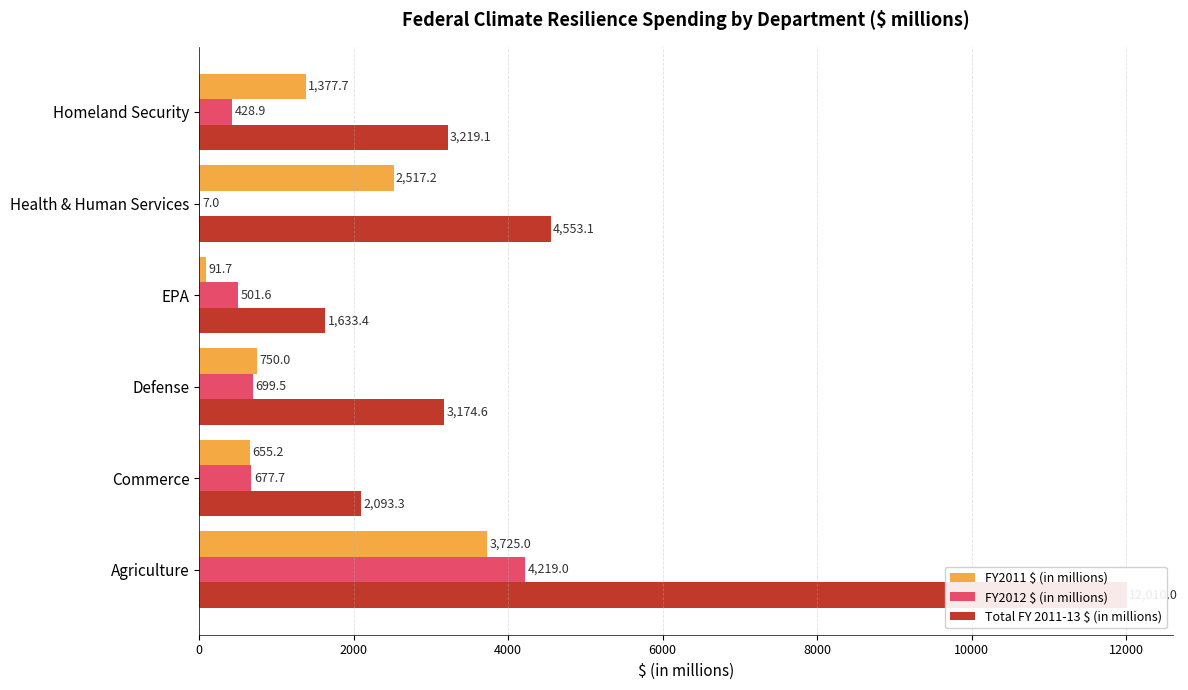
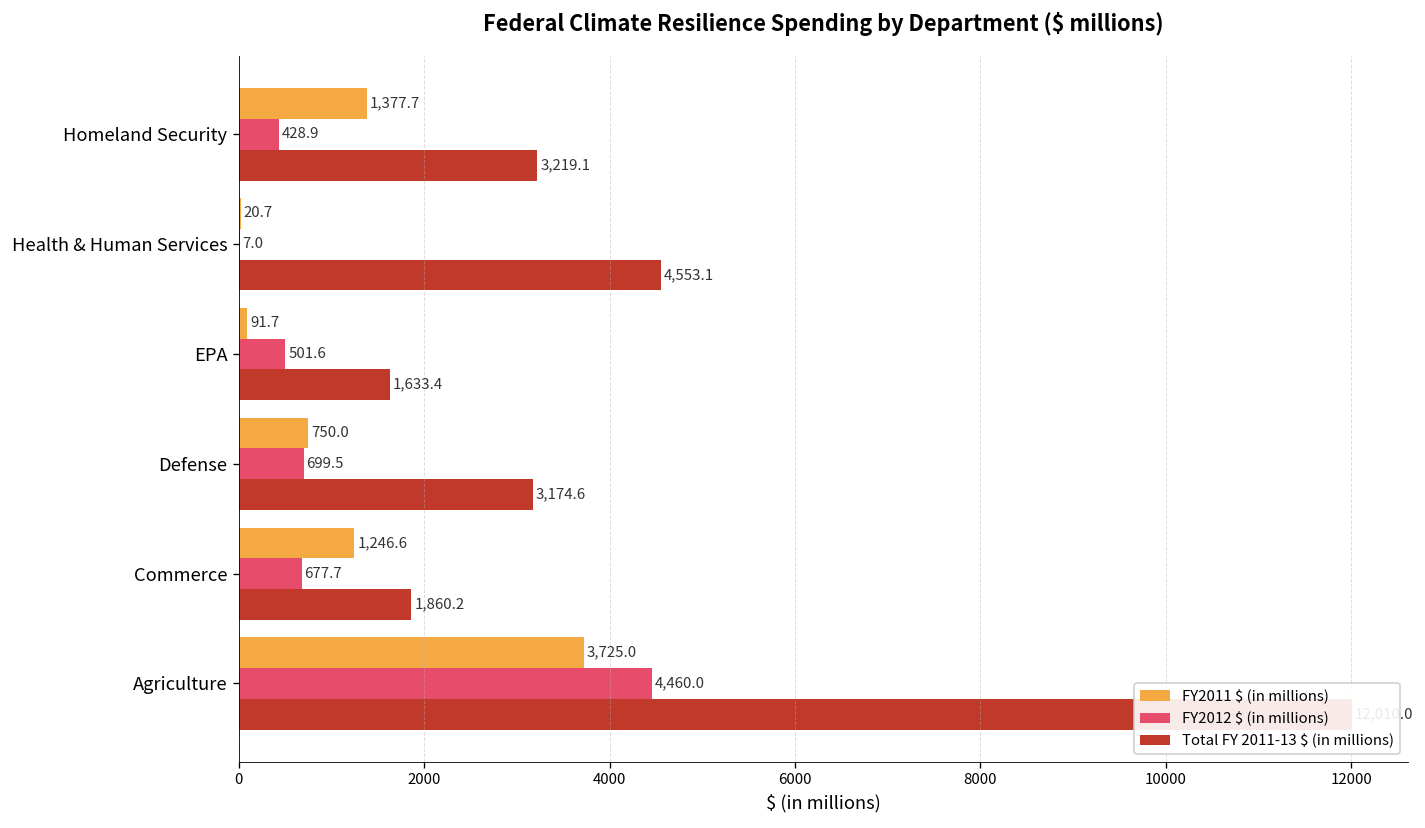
  {
    "FY2011 $ (in millions)": {
      "Homeland Security": "1,377.7",
-     "Health & Human Services": "2,517.2",
+     "Health & Human Services": "20.7",
      "EPA": "91.7",
      "Defense": "750.0",
-     "Commerce": "655.2",
+     "Commerce": "1,246.6",
      "Agriculture": "3,725.0"
    },
    "FY2012 $ (in millions)": {
      "Homeland Security": "428.9",
      "Health & Human Services": "7.0",
      "EPA": "501.6",
      "Defense": "699.5",
      "Commerce": "677.7",
-     "Agriculture": "4,219.0"
+     "Agriculture": "4,460.0"
    },
    "Total FY 2011-13 $ (in millions)": {
      "Homeland Security": "3,219.1",
      "Health & Human Services": "4,553.1",
      "EPA": "1,633.4",
      "Defense": "3,174.6",
-     "Commerce": "2,093.3"
+     "Commerce": "1,860.2"
    }
  }
